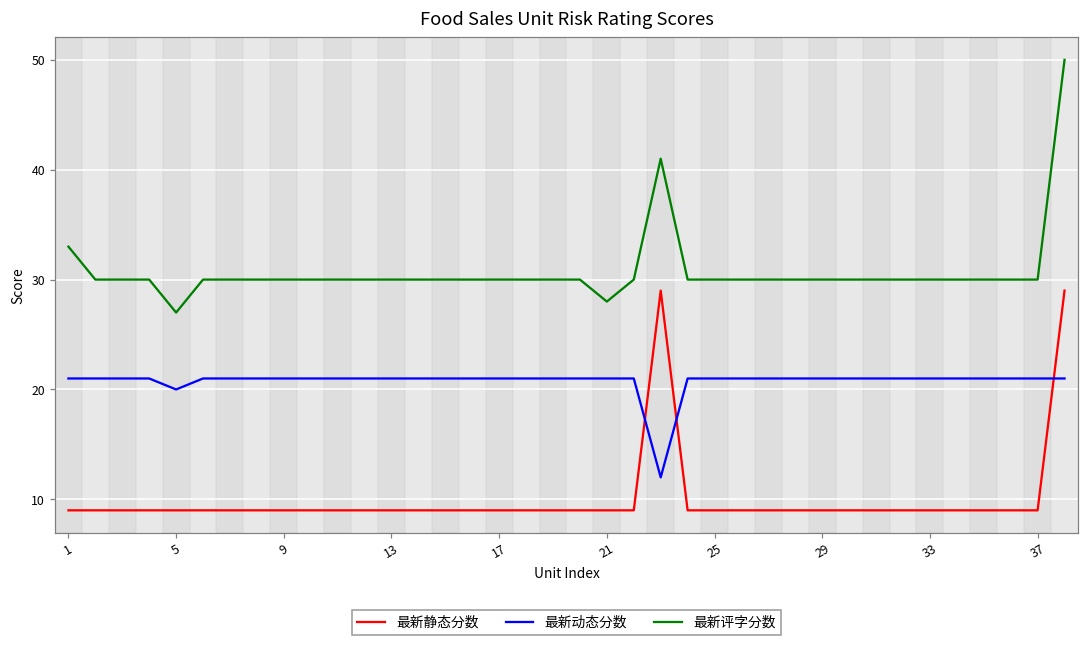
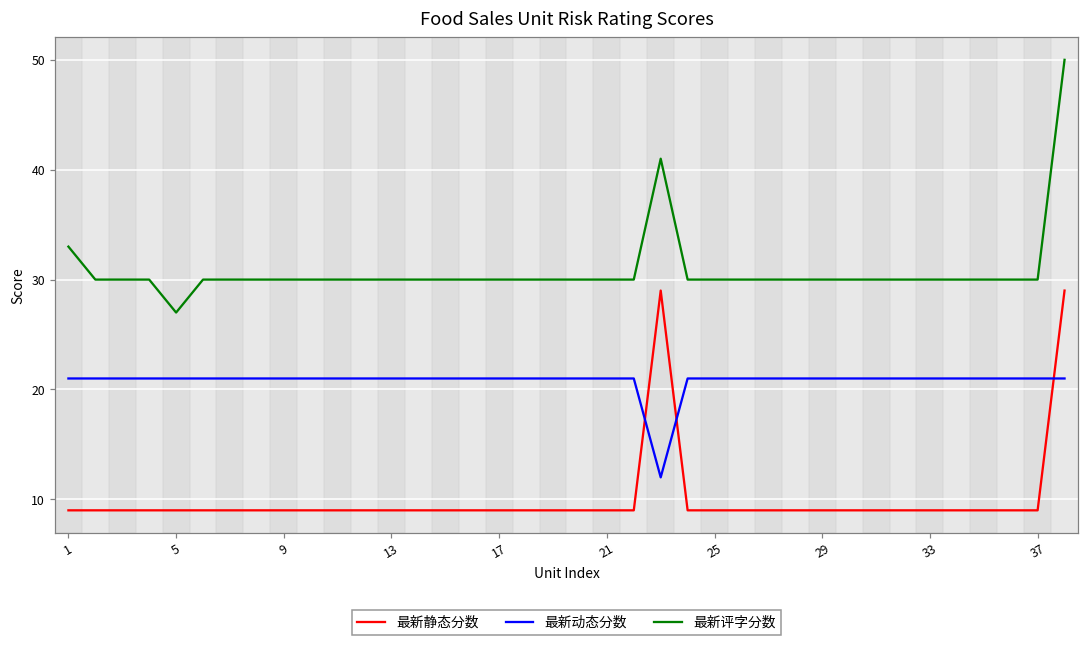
  {
    "最新静态分数": {
      "1": 9,
      "5": 9,
      "9": 9,
      "13": 9,
      "17": 9,
      "21": 9,
      "25": 9,
      "29": 9,
      "33": 9,
      "37": 9
    },
    "最新动态分数": {
      "1": 21,
-     "5": 20,
+     "5": 21,
      "9": 21,
      "13": 21,
      "17": 21,
      "21": 21,
      "25": 21,
      "29": 21,
      "33": 21,
      "37": 21
    },
    "最新评字分数": {
      "1": 33,
      "5": 27,
      "9": 30,
      "13": 30,
      "17": 30,
-     "21": 28,
+     "21": 30,
      "25": 30,
      "29": 30,
      "33": 30,
      "37": 30
    }
  }
